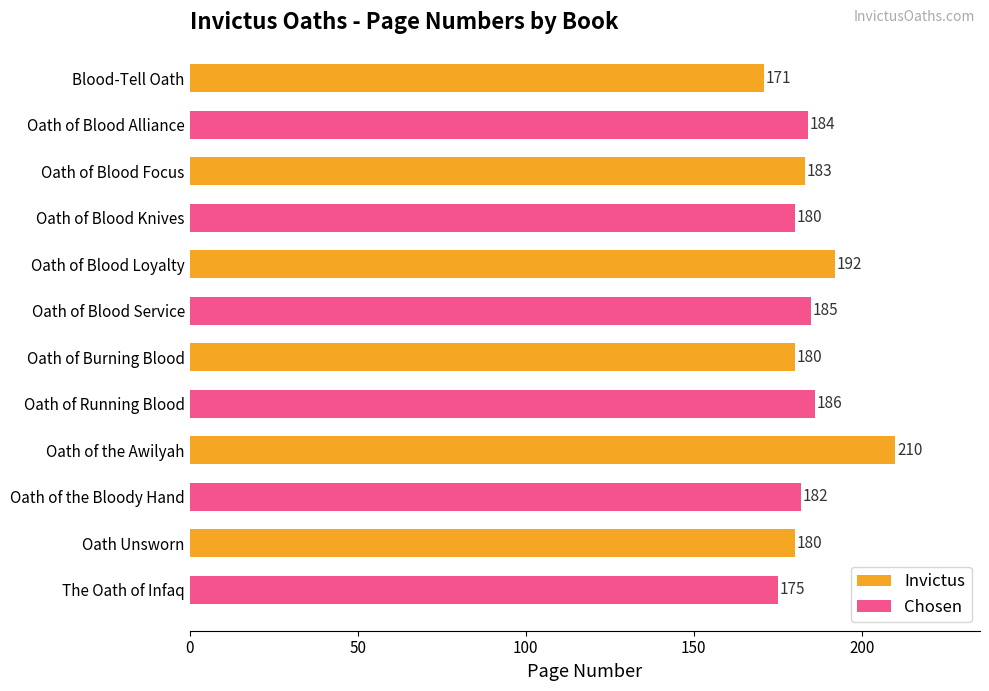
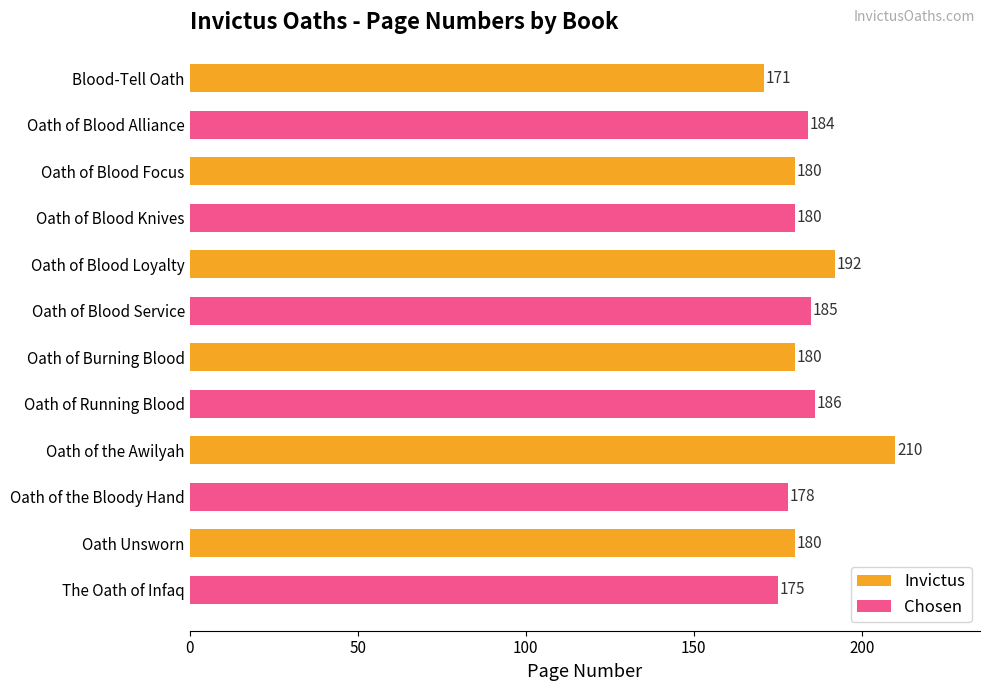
  {
    "Invictus": {
      "Blood-Tell Oath": 171,
-     "Oath of Blood Focus": 183,
+     "Oath of Blood Focus": 180,
      "Oath of Blood Loyalty": 192,
      "Oath of Burning Blood": 180,
      "Oath of the Awilyah": 210,
      "Oath Unsworn": 180
    },
    "Chosen": {
      "Oath of Blood Alliance": 184,
      "Oath of Blood Knives": 180,
      "Oath of Blood Service": 185,
      "Oath of Running Blood": 186,
-     "Oath of the Bloody Hand": 182,
+     "Oath of the Bloody Hand": 178,
      "The Oath of Infaq": 175
    }
  }
